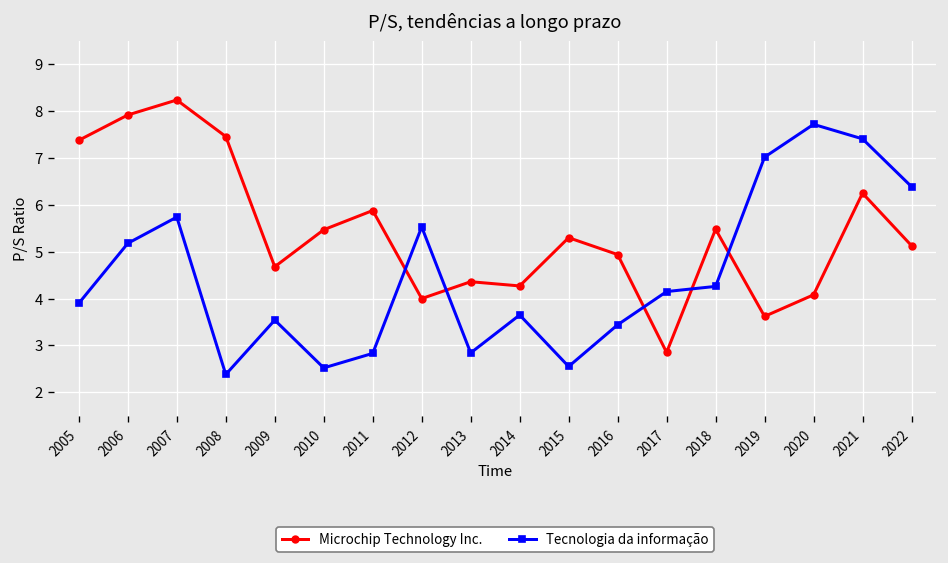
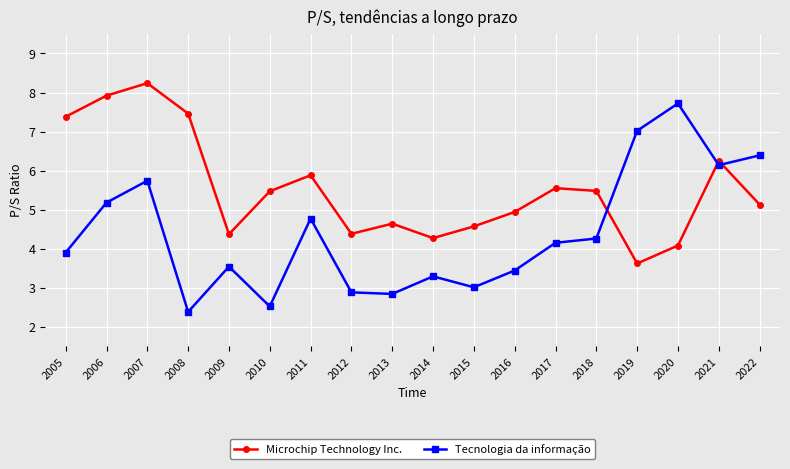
  {
    "Microchip Technology Inc.": {
      "2005": 7.4,
      "2006": 7.9,
      "2007": 8.2,
      "2008": 7.5,
-     "2009": 4.7,
+     "2009": 4.4,
      "2010": 5.5,
      "2011": 5.9,
-     "2012": 4.0,
-     "2013": 4.4,
+     "2012": 4.4,
+     "2013": 4.6,
      "2014": 4.3,
-     "2015": 5.3,
+     "2015": 4.6,
      "2016": 4.9,
-     "2017": 2.9,
+     "2017": 5.6,
      "2018": 5.5,
      "2019": 3.6,
      "2020": 4.1,
      "2021": 6.3,
      "2022": 5.1
    },
    "Tecnologia da informação": {
      "2005": 3.9,
      "2006": 5.2,
      "2007": 5.7,
      "2008": 2.4,
      "2009": 3.5,
      "2010": 2.5,
-     "2011": 2.8,
-     "2012": 5.5,
+     "2011": 4.8,
+     "2012": 2.9,
      "2013": 2.8,
-     "2014": 3.7,
-     "2015": 2.6,
+     "2014": 3.3,
+     "2015": 3.0,
      "2016": 3.4,
      "2017": 4.2,
      "2018": 4.3,
      "2019": 7.0,
      "2020": 7.7,
-     "2021": 7.4,
+     "2021": 6.1,
      "2022": 6.4
    }
  }
